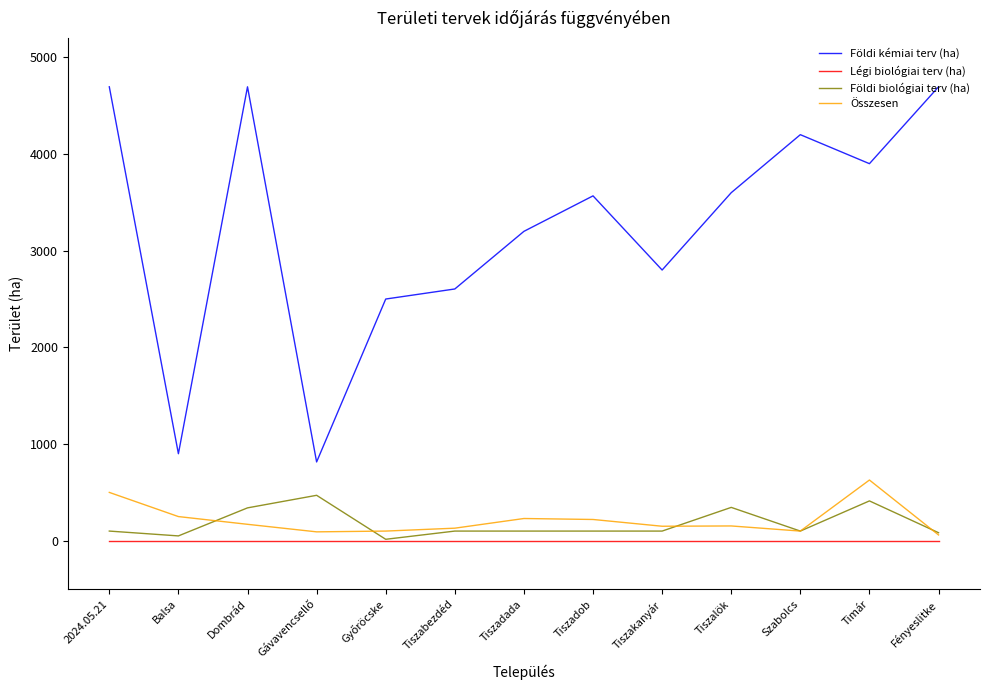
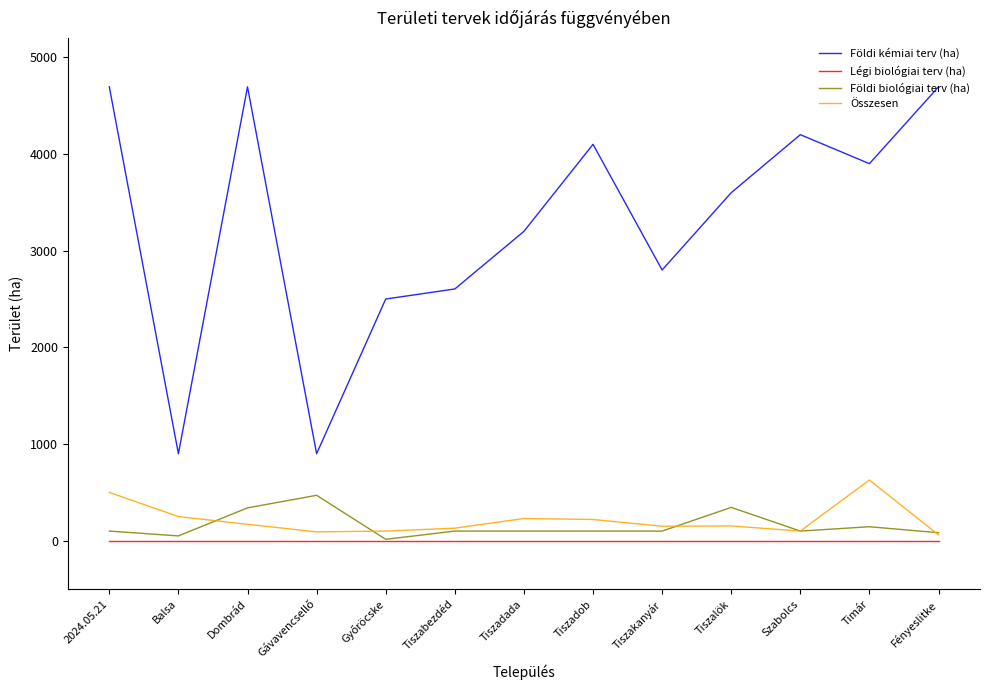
  {
    "Földi kémiai terv (ha)": {
      "2024.05.21": 4700,
      "Balsa": 900,
      "Dombrád": 4700,
-     "Gávavencsellő": 800,
+     "Gávavencsellő": 900,
      "Győröcske": 2500,
      "Tiszabezdéd": 2600,
      "Tiszadada": 3200,
-     "Tiszadob": 3600,
+     "Tiszadob": 4100,
      "Tiszakanyár": 2800,
      "Tiszalök": 3600,
      "Szabolcs": 4200,
      "Timár": 3900,
      "Fényeslitke": 4700
    },
    "Légi biológiai terv (ha)": {
      "2024.05.21": 0,
      "Balsa": 0,
      "Dombrád": 0,
      "Gávavencsellő": 0,
      "Tiszabezdéd": 0,
      "Tiszadada": 0,
      "Tiszadob": 0,
      "Tiszakanyár": 0,
      "Tiszalök": 0,
      "Szabolcs": 0,
      "Timár": 0,
      "Fényeslitke": 0
    },
    "Földi biológiai terv (ha)": {
      "2024.05.21": 100,
      "Balsa": 100,
      "Dombrád": 300,
      "Gávavencsellő": 500,
      "Tiszabezdéd": 100,
      "Tiszadada": 100,
      "Tiszadob": 100,
      "Tiszakanyár": 100,
      "Tiszalök": 300,
-     "Timár": 400
+     "Timár": 100
    },
    "Összesen": {
      "2024.05.21": 500,
      "Balsa": 300,
      "Dombrád": 200,
      "Gávavencsellő": 100,
      "Győröcske": 100,
      "Tiszabezdéd": 100,
      "Tiszadada": 200,
      "Tiszadob": 200,
      "Tiszakanyár": 200,
      "Tiszalök": 200,
      "Timár": 600
    }
  }
